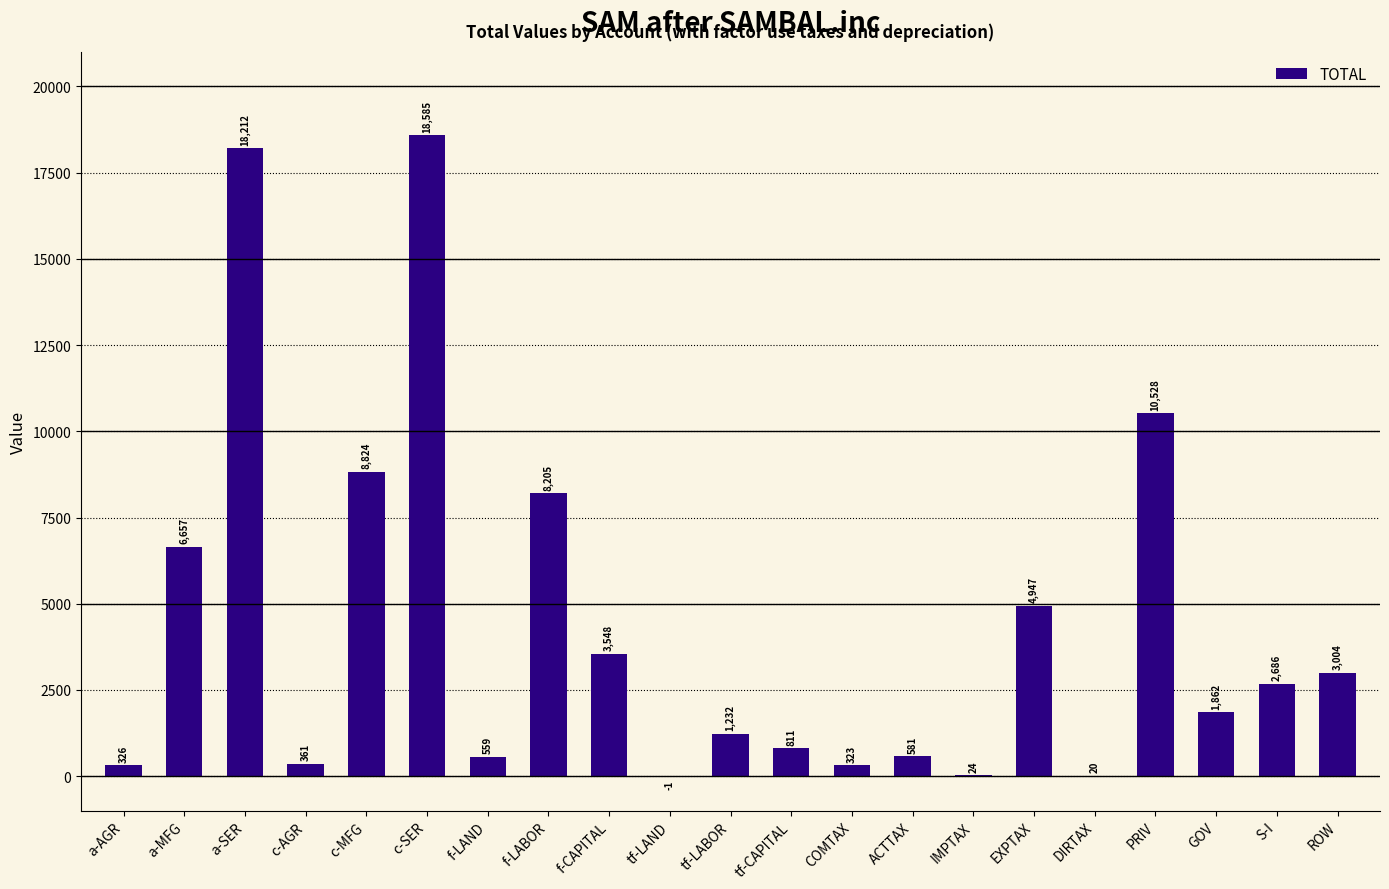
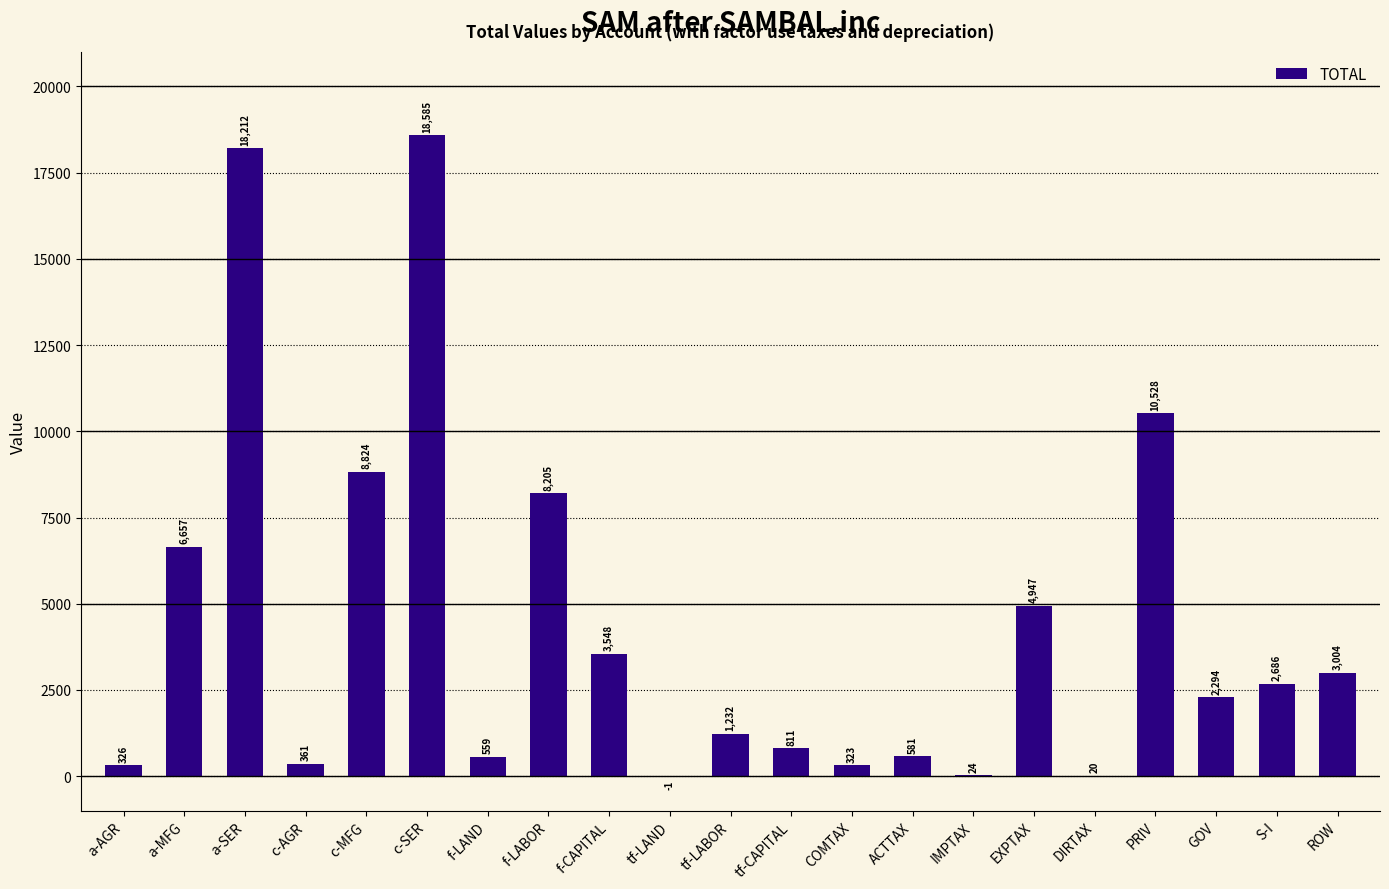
  {
    "a-AGR": "326",
    "a-MFG": "6,657",
    "a-SER": "18,212",
    "c-AGR": "361",
    "c-MFG": "8,824",
    "c-SER": "18,585",
    "f-LAND": "559",
    "f-LABOR": "8,205",
    "f-CAPITAL": "3,548",
    "tf-LAND": "-1",
    "tf-LABOR": "1,232",
    "tf-CAPITAL": "811",
    "COMTAX": "323",
    "ACTTAX": "581",
    "IMPTAX": "24",
    "EXPTAX": "4,947",
    "DIRTAX": "20",
    "PRIV": "10,528",
-   "GOV": "1,862",
+   "GOV": "2,294",
    "S-I": "2,686",
    "ROW": "3,004"
  }
